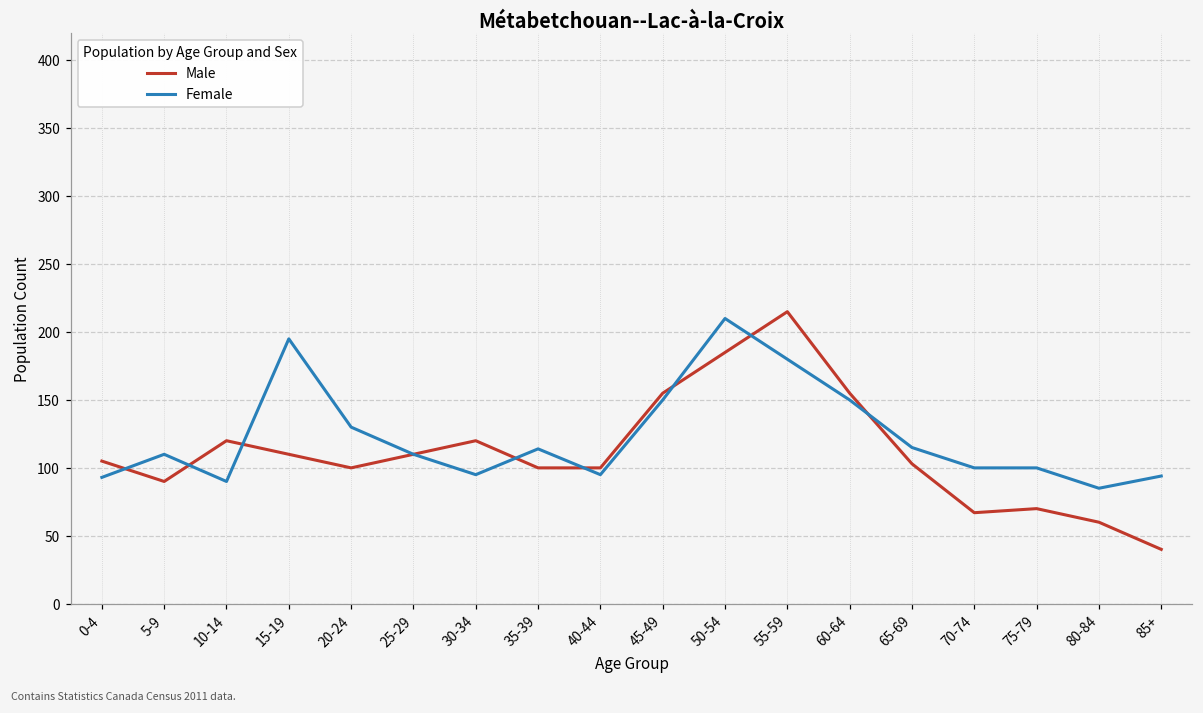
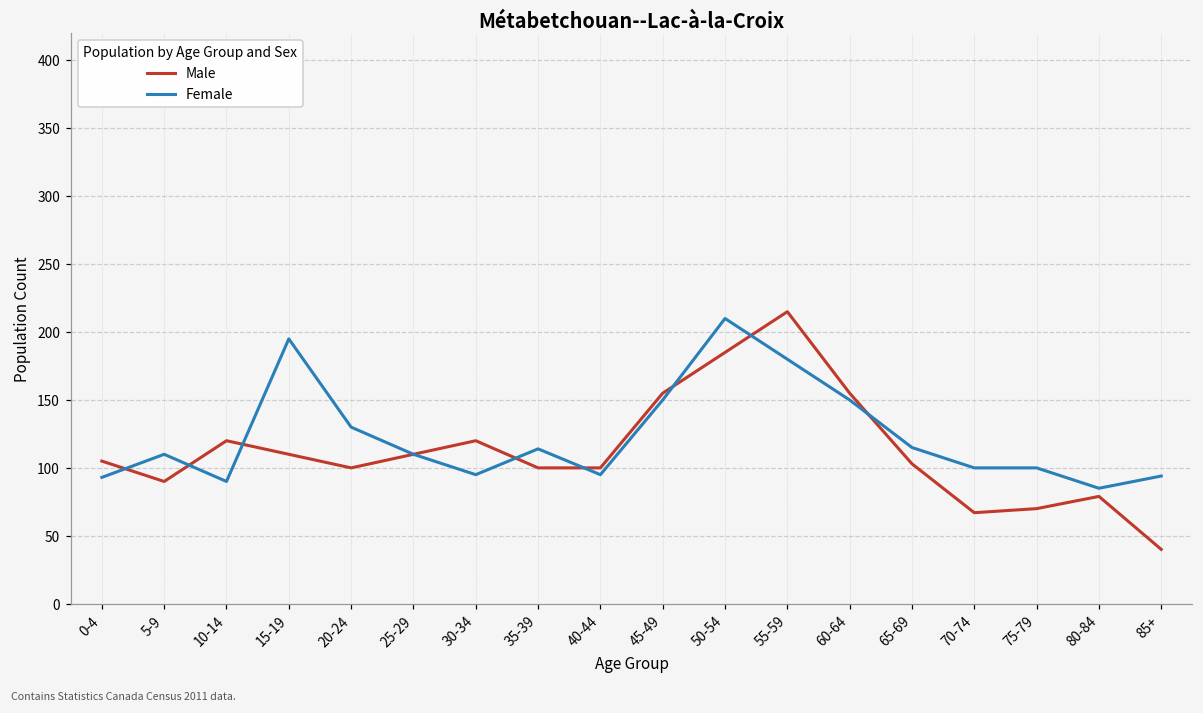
  {
    "Male": {
      "0-4": 105,
      "5-9": 90,
      "10-14": 120,
      "15-19": 110,
      "20-24": 100,
      "30-34": 120,
      "35-39": 100,
      "40-44": 100,
      "45-49": 155,
      "50-54": 185,
      "55-59": 215,
      "60-64": 155,
      "65-69": 103,
      "70-74": 67,
      "75-79": 70,
-     "80-84": 60,
+     "80-84": 79,
      "85+": 40
    },
    "Female": {
      "0-4": 93,
      "5-9": 110,
      "10-14": 90,
      "15-19": 195,
      "20-24": 130,
      "30-34": 95,
      "35-39": 114,
      "40-44": 95,
      "45-49": 150,
      "50-54": 210,
      "55-59": 180,
      "60-64": 150,
      "65-69": 115,
      "70-74": 100,
      "75-79": 100,
      "80-84": 85,
      "85+": 94
    }
  }
